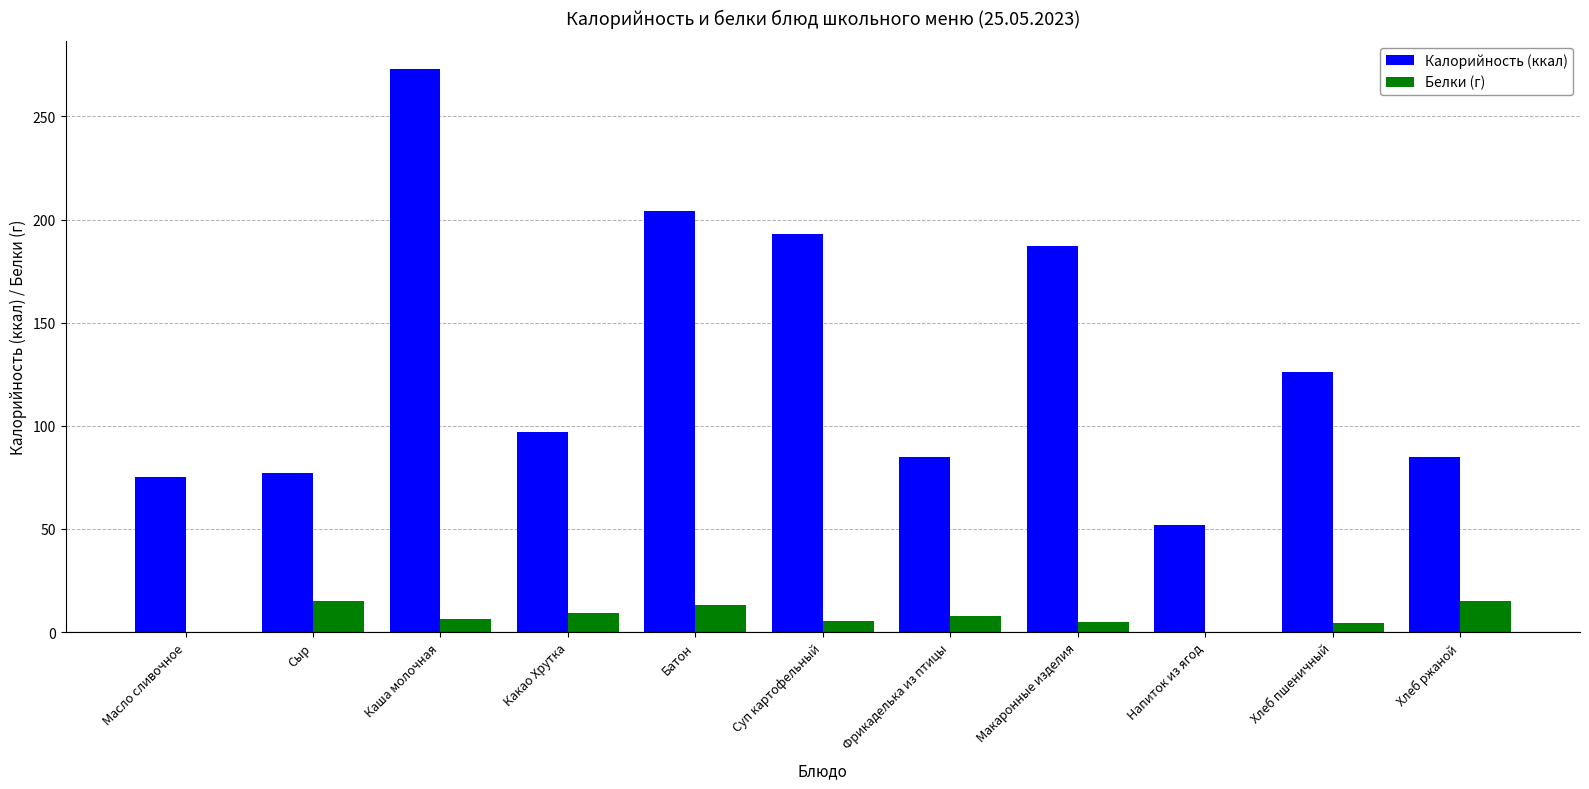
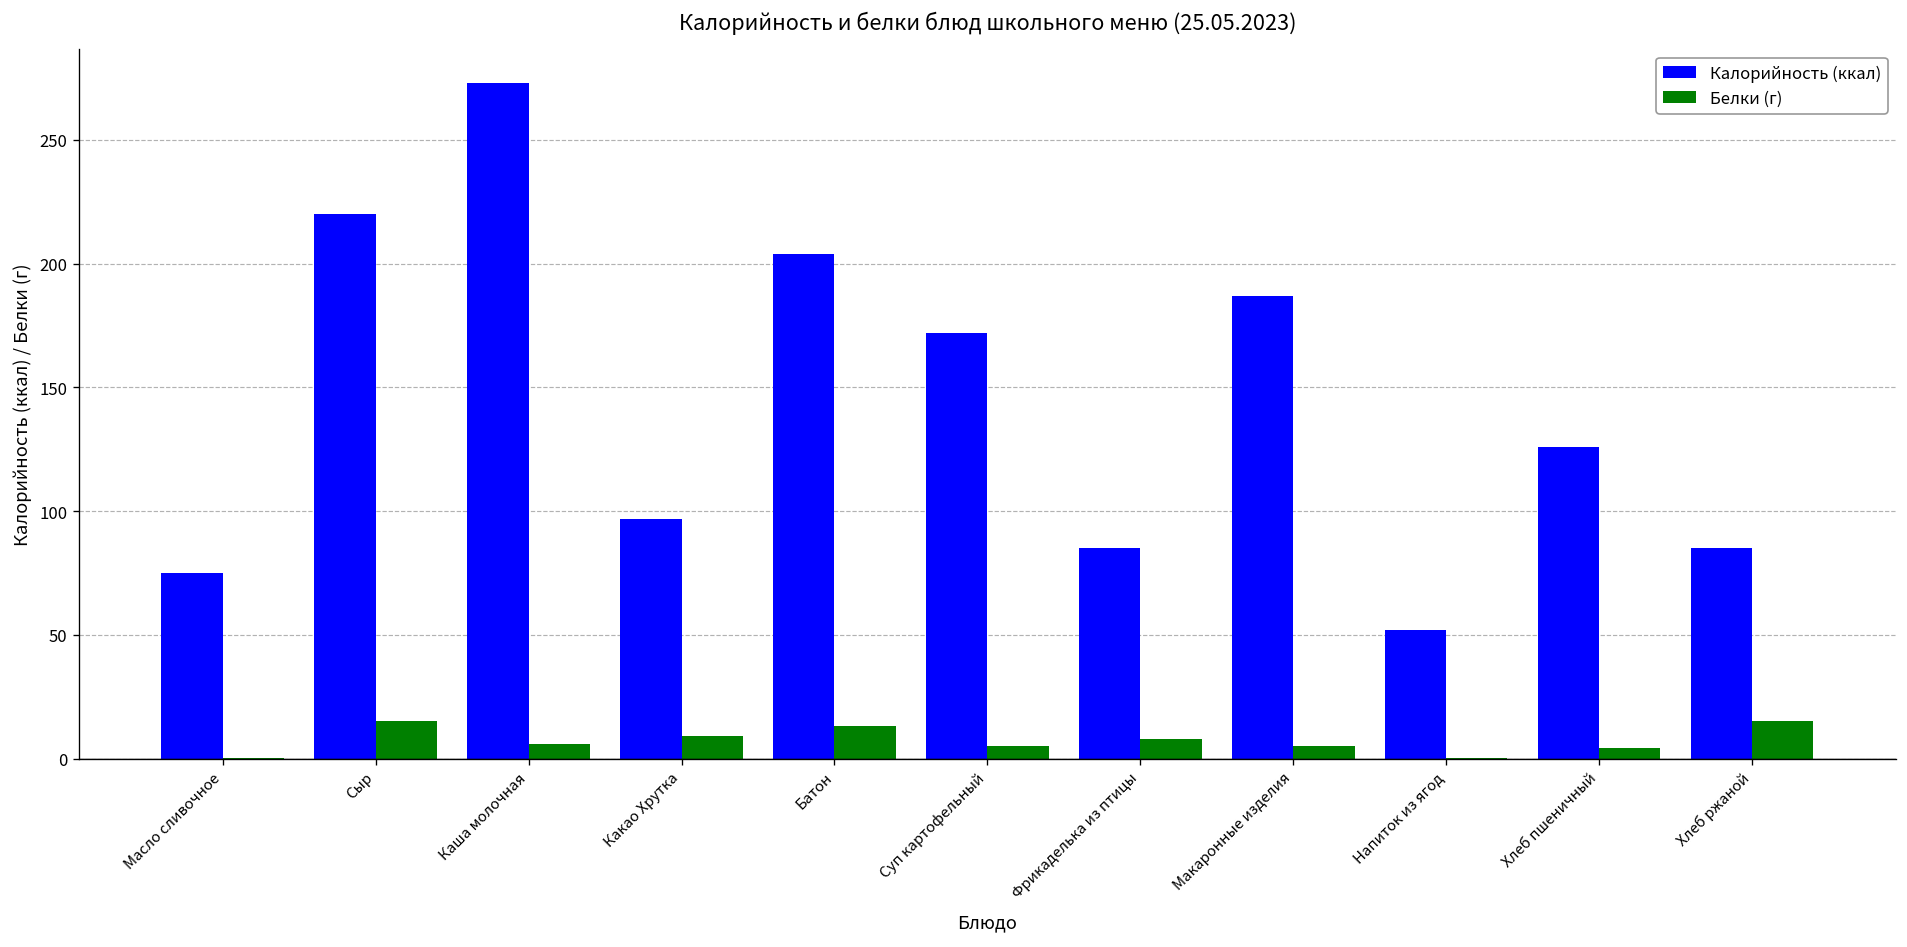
  {
    "Калорийность (ккал)": {
      "Масло сливочное": 75,
-     "Сыр": 77,
+     "Сыр": 220,
      "Каша молочная": 273,
      "Какао Хрутка": 97,
      "Батон": 204,
-     "Суп картофельный": 193,
+     "Суп картофельный": 172,
      "Фрикаделька из птицы": 85,
      "Макаронные изделия": 187,
      "Напиток из ягод": 52,
      "Хлеб пшеничный": 126,
      "Хлеб ржаной": 85
    },
    "Белки (г)": {
      "Сыр": 15,
      "Каша молочная": 6,
      "Какао Хрутка": 9,
      "Батон": 13,
      "Суп картофельный": 5,
      "Фрикаделька из птицы": 8,
      "Макаронные изделия": 5,
      "Хлеб пшеничный": 4,
      "Хлеб ржаной": 15
    }
  }
